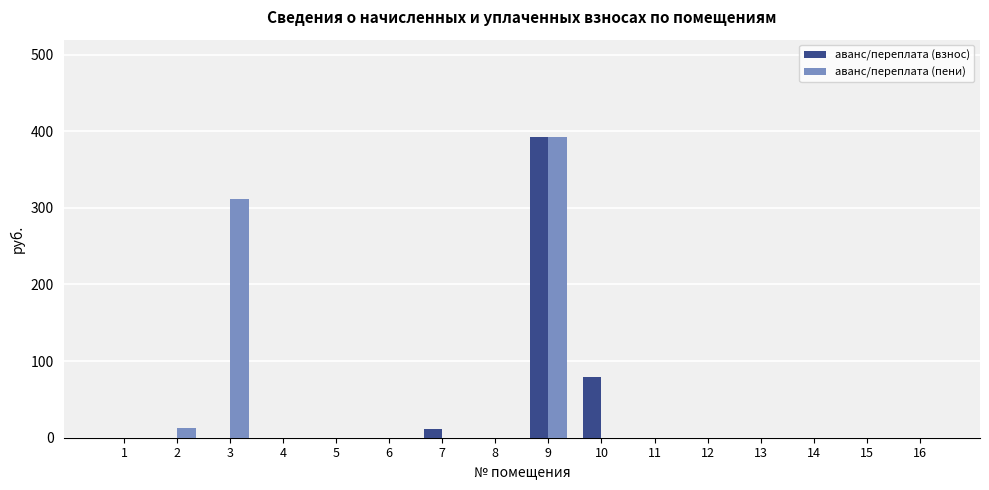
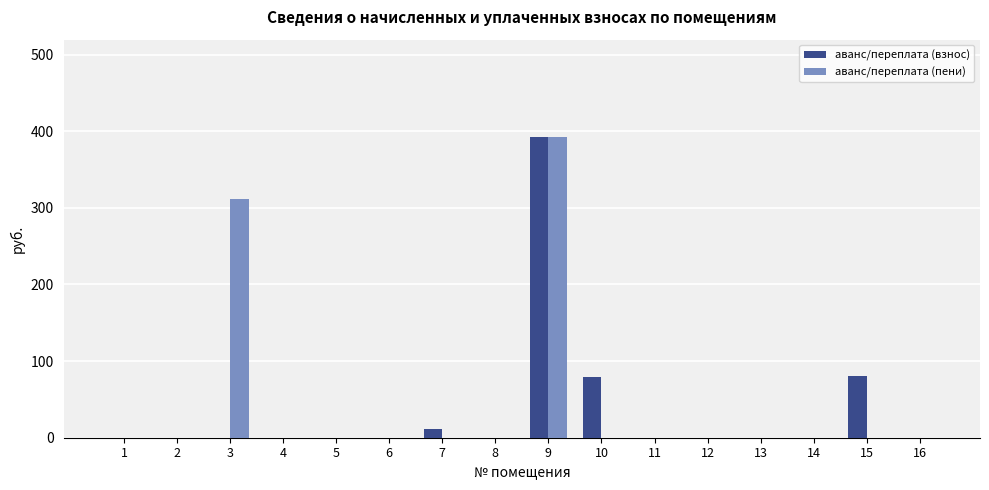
  {
    "аванс/переплата (взнос)": {
      "1": 0,
      "2": 0,
      "3": 0,
      "4": 0,
      "5": 0,
      "6": 0,
      "7": 10,
      "8": 0,
      "9": 390,
      "10": 80,
      "11": 0,
      "12": 0,
      "13": 0,
      "14": 0,
-     "15": 0,
+     "15": 80,
      "16": 0
    },
    "аванс/переплата (пени)": {
      "1": 0,
-     "2": 10,
+     "2": 0,
      "3": 310,
      "4": 0,
      "5": 0,
      "6": 0,
      "7": 0,
      "8": 0,
      "9": 390,
      "10": 0,
      "11": 0,
      "12": 0,
      "13": 0,
      "14": 0,
      "15": 0,
      "16": 0
    }
  }
